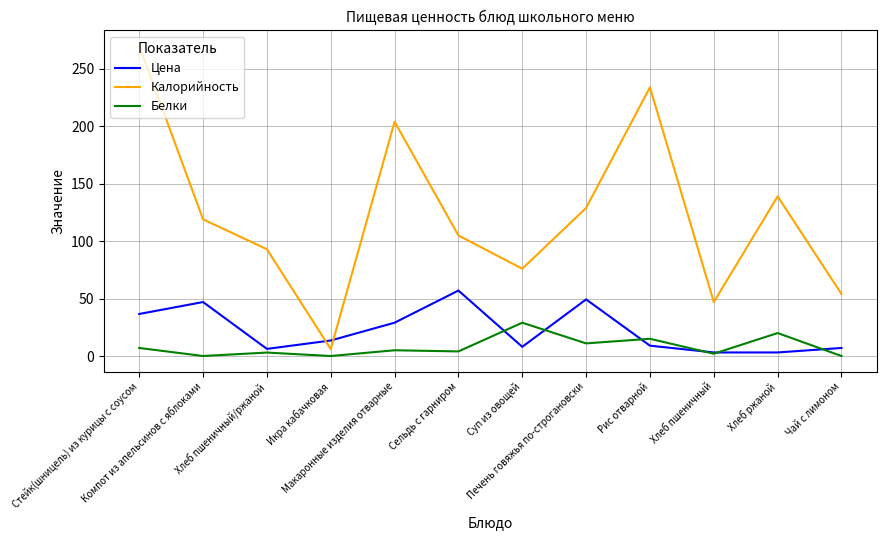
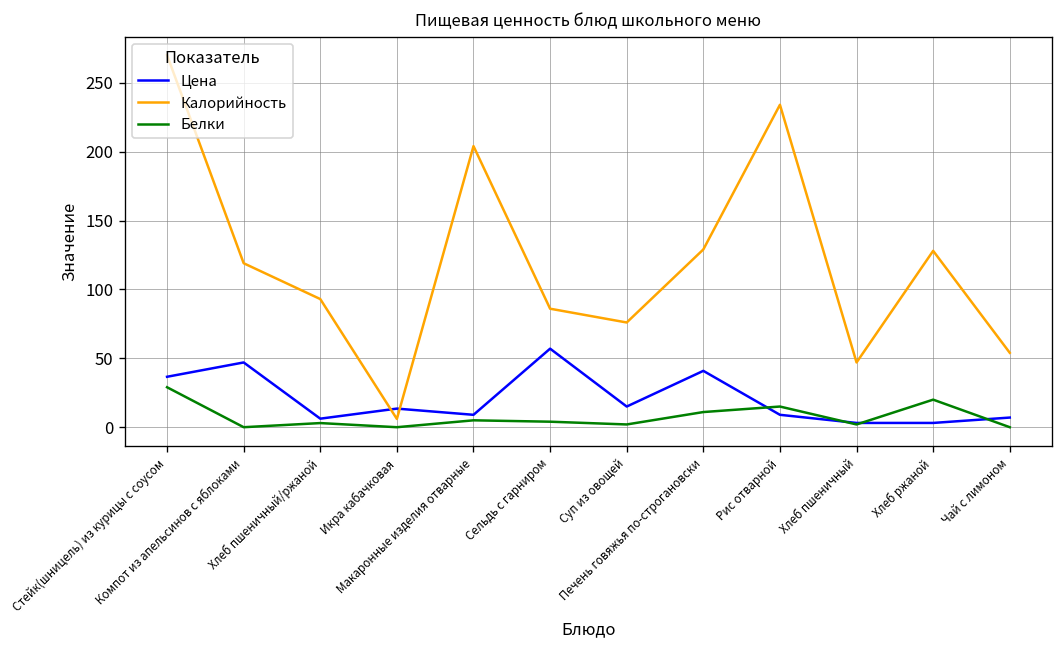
  {
    "Цена": {
      "Стейк(шницель) из курицы с соусом": 37,
      "Компот из апельсинов с яблоками": 47,
      "Хлеб пшеничный/ржаной": 6,
      "Икра кабачковая": 14,
-     "Макаронные изделия отварные": 29,
+     "Макаронные изделия отварные": 9,
      "Сельдь с гарниром": 57,
-     "Суп из овощей": 8,
-     "Печень говяжья по-строгановски": 49,
+     "Суп из овощей": 15,
+     "Печень говяжья по-строгановски": 41,
      "Рис отварной": 9,
      "Хлеб ржаной": 3,
      "Чай с лимоном": 7
    },
    "Калорийность": {
      "Компот из апельсинов с яблоками": 119,
      "Хлеб пшеничный/ржаной": 93,
      "Икра кабачковая": 6,
      "Макаронные изделия отварные": 204,
-     "Сельдь с гарниром": 105,
+     "Сельдь с гарниром": 86,
      "Суп из овощей": 76,
      "Печень говяжья по-строгановски": 129,
      "Рис отварной": 234,
      "Хлеб пшеничный": 47,
-     "Хлеб ржаной": 139,
+     "Хлеб ржаной": 128,
      "Чай с лимоном": 54
    },
    "Белки": {
-     "Стейк(шницель) из курицы с соусом": 7,
+     "Стейк(шницель) из курицы с соусом": 29,
      "Компот из апельсинов с яблоками": 0,
      "Хлеб пшеничный/ржаной": 3,
      "Икра кабачковая": 0,
      "Макаронные изделия отварные": 5,
      "Сельдь с гарниром": 4,
-     "Суп из овощей": 29,
+     "Суп из овощей": 2,
      "Печень говяжья по-строгановски": 11,
      "Рис отварной": 15,
      "Хлеб ржаной": 20,
      "Чай с лимоном": 0
    }
  }
